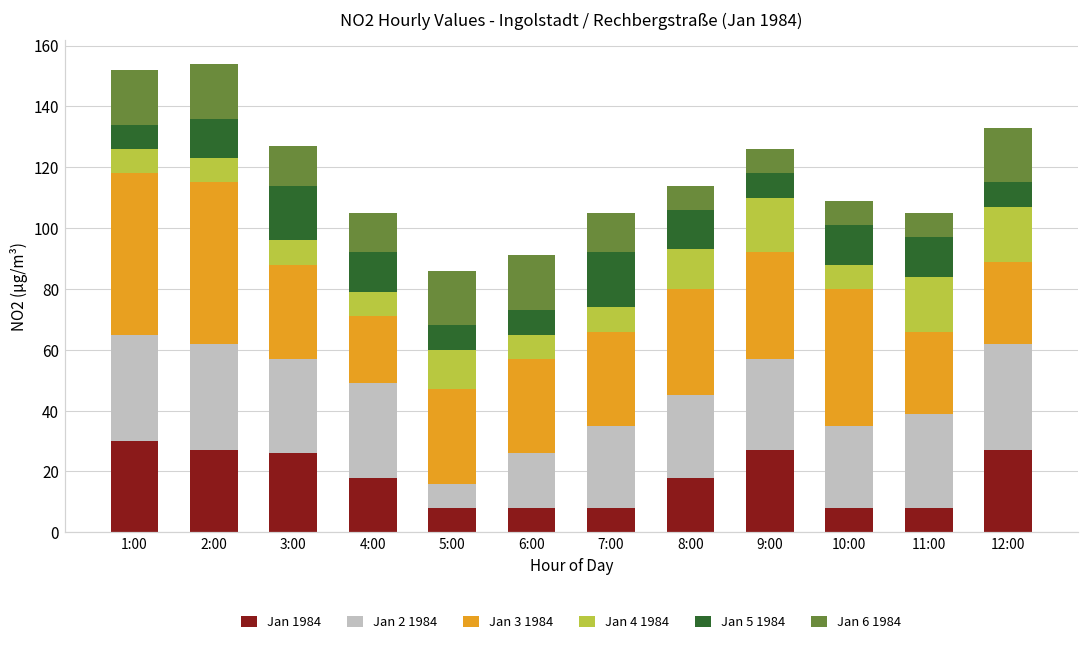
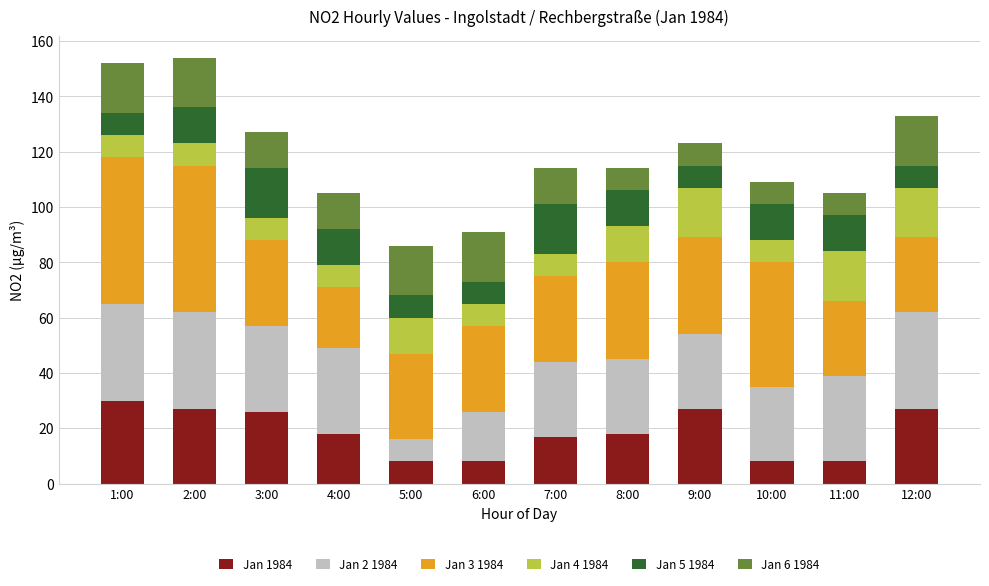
  {
    "Jan 1984": {
      "1:00": 30,
      "2:00": 27,
      "3:00": 26,
      "4:00": 18,
      "5:00": 8,
      "6:00": 8,
-     "7:00": 8,
+     "7:00": 17,
      "8:00": 18,
      "9:00": 27,
      "10:00": 8,
      "11:00": 8,
      "12:00": 27
    },
    "Jan 2 1984": {
      "1:00": 35,
      "2:00": 35,
      "3:00": 31,
      "4:00": 31,
      "5:00": 8,
      "6:00": 18,
      "7:00": 27,
      "8:00": 27,
-     "9:00": 30,
+     "9:00": 27,
      "10:00": 27,
      "11:00": 31,
      "12:00": 35
    },
    "Jan 3 1984": {
      "1:00": 53,
      "2:00": 53,
      "3:00": 31,
      "4:00": 22,
      "5:00": 31,
      "6:00": 31,
      "7:00": 31,
      "8:00": 35,
      "9:00": 35,
      "10:00": 45,
      "11:00": 27,
      "12:00": 27
    },
    "Jan 4 1984": {
      "1:00": 8,
      "2:00": 8,
      "3:00": 8,
      "4:00": 8,
      "5:00": 13,
      "6:00": 8,
      "7:00": 8,
      "8:00": 13,
      "9:00": 18,
      "10:00": 8,
      "11:00": 18,
      "12:00": 18
    },
    "Jan 5 1984": {
      "1:00": 8,
      "2:00": 13,
      "3:00": 18,
      "4:00": 13,
      "5:00": 8,
      "6:00": 8,
      "7:00": 18,
      "8:00": 13,
      "9:00": 8,
      "10:00": 13,
      "11:00": 13,
      "12:00": 8
    },
    "Jan 6 1984": {
      "1:00": 18,
      "2:00": 18,
      "3:00": 13,
      "4:00": 13,
      "5:00": 18,
      "6:00": 18,
      "7:00": 13,
      "8:00": 8,
      "9:00": 8,
      "10:00": 8,
      "11:00": 8,
      "12:00": 18
    }
  }
